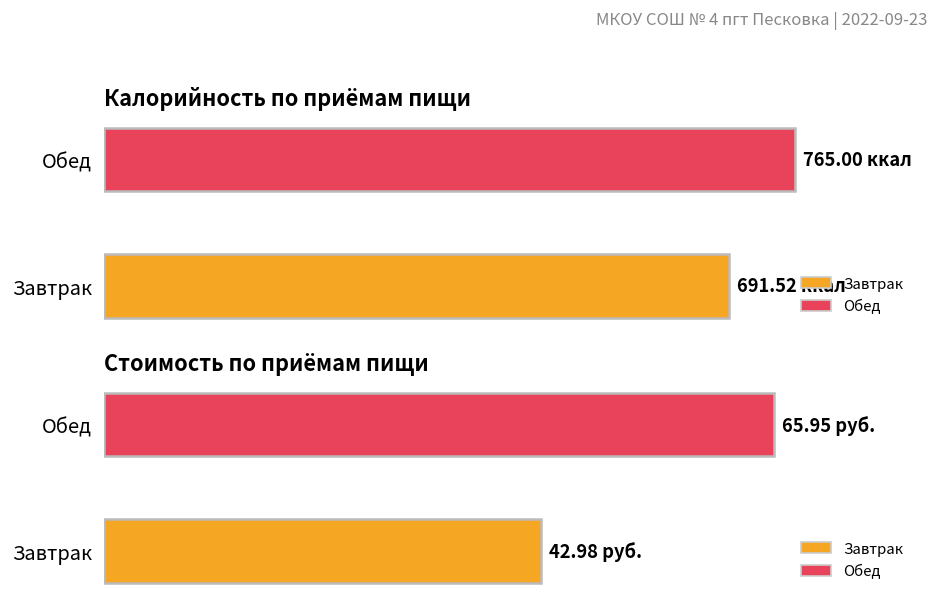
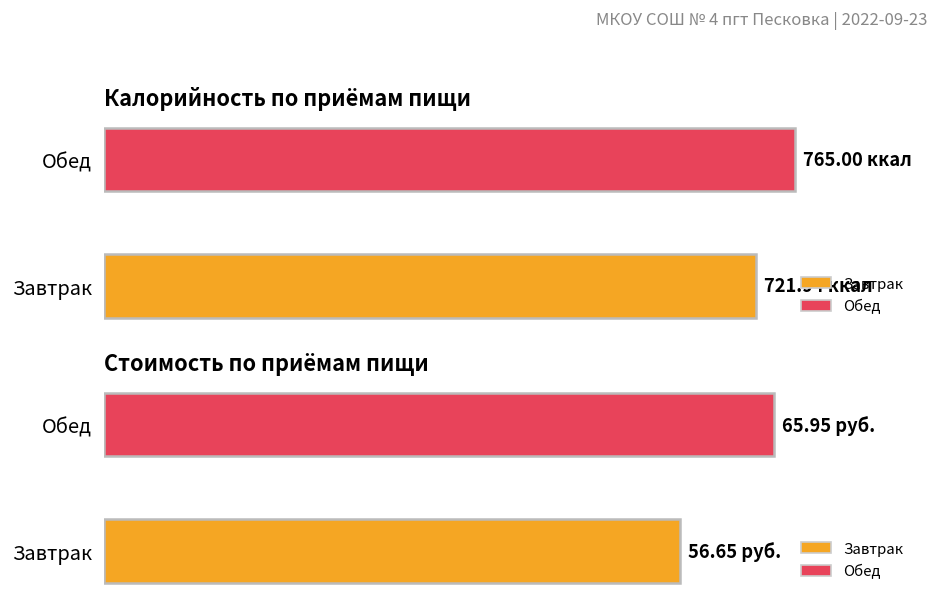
  {
    "Калорийность по приёмам пищи": {
      "Обед": 765.00,
-     "Завтрак": 691.52
+     "Завтрак": 721.94
    },
    "Стоимость по приёмам пищи": {
      "Обед": 65.95,
-     "Завтрак": 42.98
+     "Завтрак": 56.65
    }
  }
